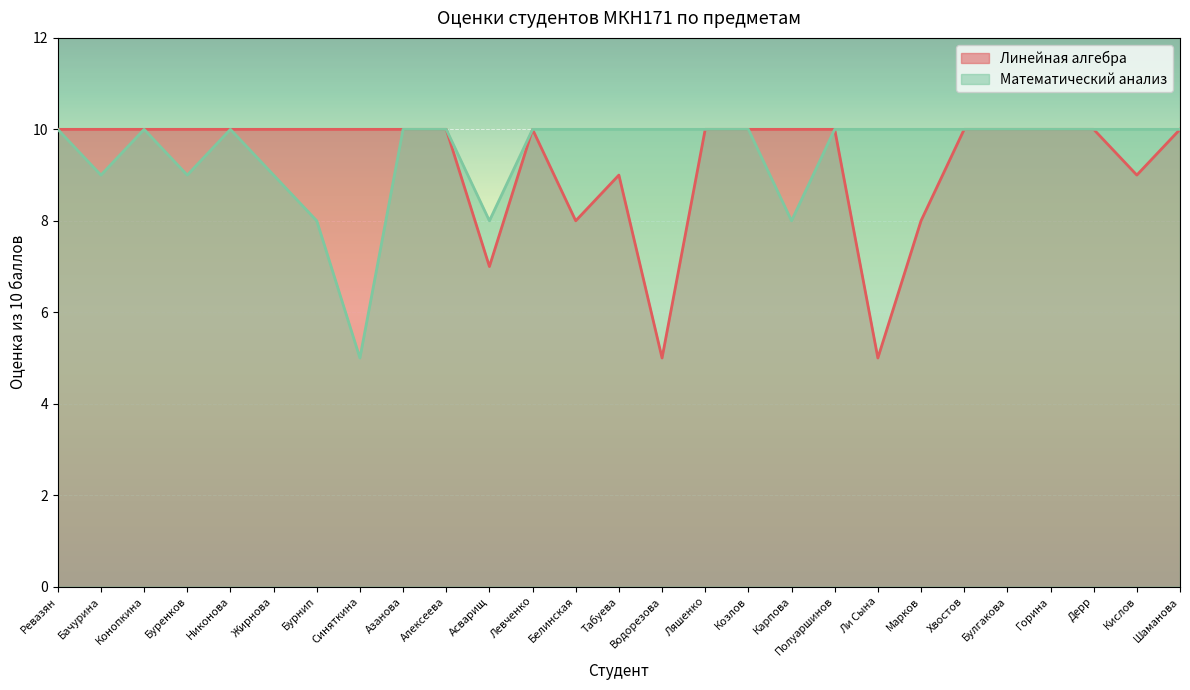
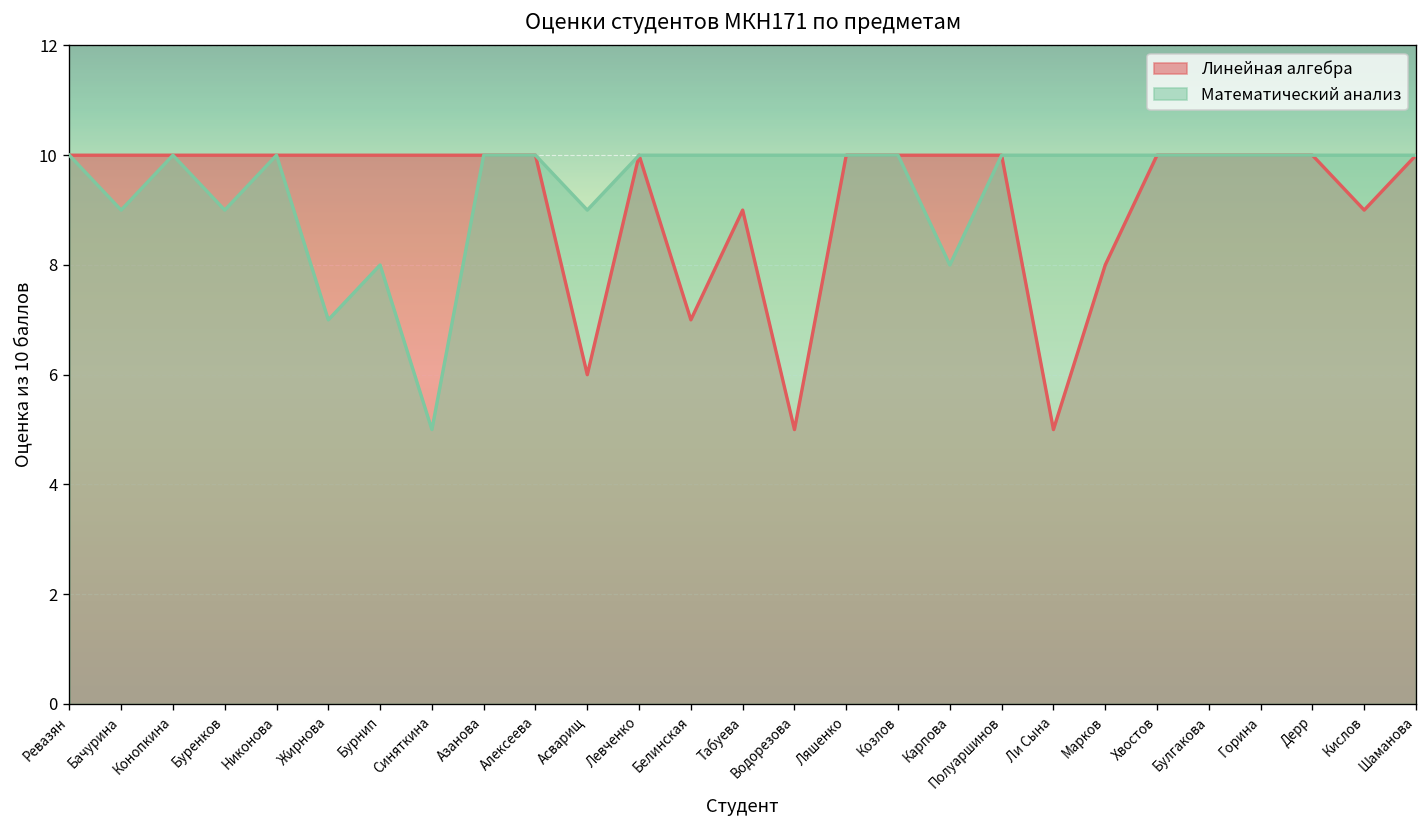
  {
    "Линейная алгебра": {
      "Бачурина": 10,
      "Буренков": 10,
      "Жирнова": 10,
      "Бурнип": 10,
      "Синяткина": 10,
-     "Асварищ": 7,
-     "Белинская": 8,
+     "Асварищ": 6,
+     "Белинская": 7,
      "Табуева": 9,
      "Водорезова": 5,
      "Карпова": 10,
      "Ли Сына": 5,
      "Марков": 8,
      "Кислов": 9
    },
    "Математический анализ": {
      "Бачурина": 9,
      "Буренков": 9,
-     "Жирнова": 9,
+     "Жирнова": 7,
      "Бурнип": 8,
      "Синяткина": 5,
-     "Асварищ": 8,
+     "Асварищ": 9,
      "Белинская": 10,
      "Табуева": 10,
      "Водорезова": 10,
      "Карпова": 8,
      "Ли Сына": 10,
      "Марков": 10,
      "Кислов": 10
    }
  }
